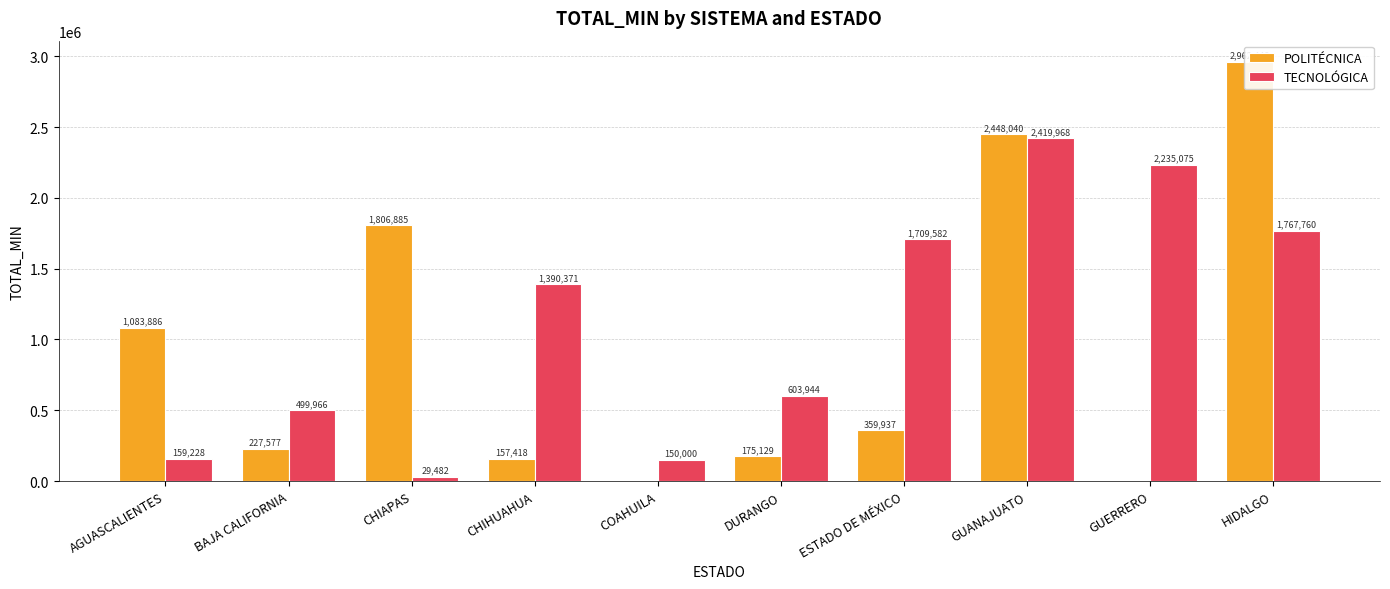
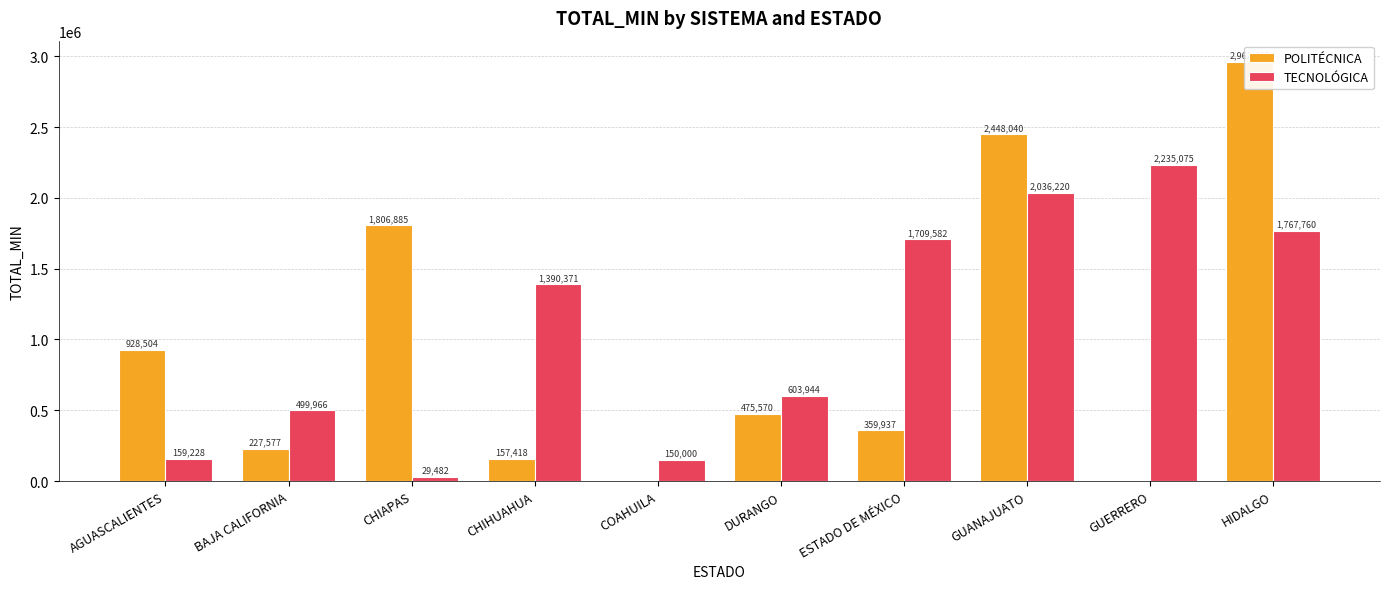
  {
    "POLITÉCNICA": {
-     "AGUASCALIENTES": "1,083,886",
+     "AGUASCALIENTES": "928,504",
      "BAJA CALIFORNIA": "227,577",
      "CHIAPAS": "1,806,885",
      "CHIHUAHUA": "157,418",
-     "DURANGO": "175,129",
+     "DURANGO": "475,570",
      "ESTADO DE MÉXICO": "359,937",
      "GUANAJUATO": "2,448,040"
    },
    "TECNOLÓGICA": {
      "AGUASCALIENTES": "159,228",
      "BAJA CALIFORNIA": "499,966",
      "CHIAPAS": "29,482",
      "CHIHUAHUA": "1,390,371",
      "COAHUILA": "150,000",
      "DURANGO": "603,944",
      "ESTADO DE MÉXICO": "1,709,582",
-     "GUANAJUATO": "2,419,968",
+     "GUANAJUATO": "2,036,220",
      "GUERRERO": "2,235,075",
      "HIDALGO": "1,767,760"
    }
  }
